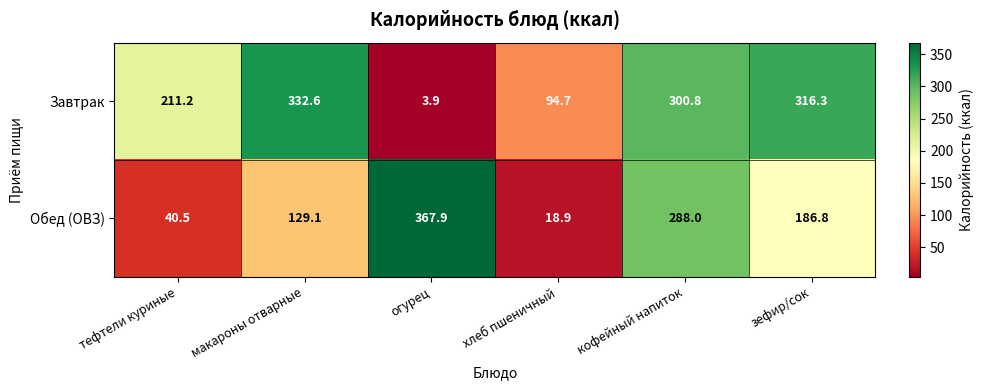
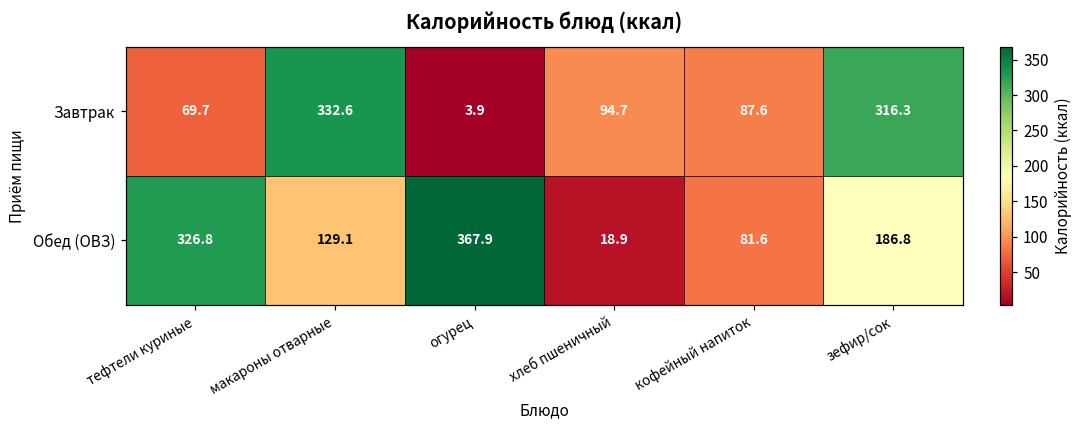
  {
    "Завтрак": {
-     "тефтели куриные": 211.2,
+     "тефтели куриные": 69.7,
      "макароны отварные": 332.6,
      "огурец": 3.9,
      "хлеб пшеничный": 94.7,
-     "кофейный напиток": 300.8,
+     "кофейный напиток": 87.6,
      "зефир/сок": 316.3
    },
    "Обед (ОВЗ)": {
-     "тефтели куриные": 40.5,
+     "тефтели куриные": 326.8,
      "макароны отварные": 129.1,
      "огурец": 367.9,
      "хлеб пшеничный": 18.9,
-     "кофейный напиток": 288.0,
+     "кофейный напиток": 81.6,
      "зефир/сок": 186.8
    }
  }
